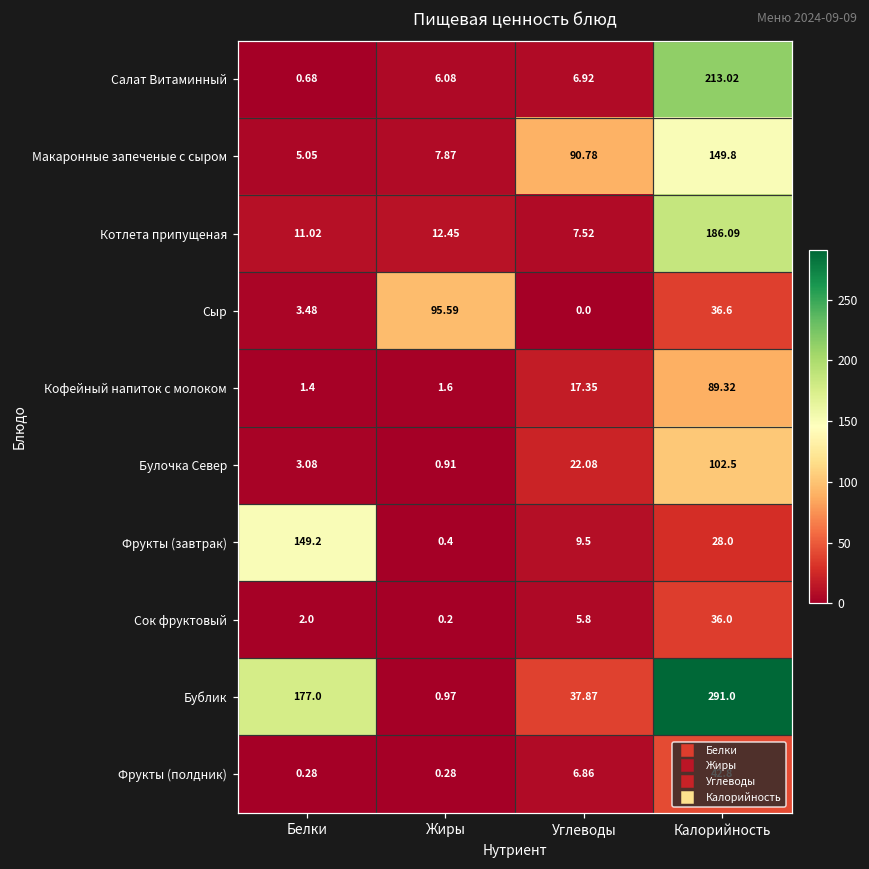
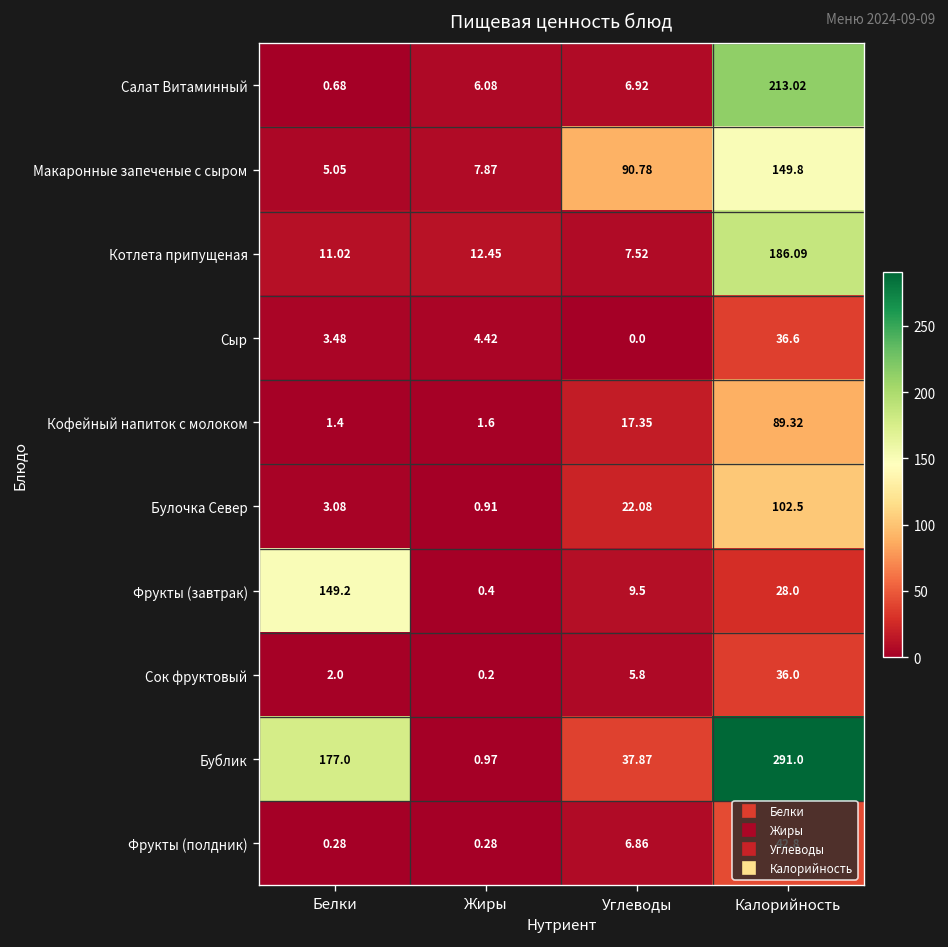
  {
    "Салат Витаминный": {
      "Белки": 0.68,
      "Жиры": 6.08,
      "Углеводы": 6.92,
      "Калорийность": 213.02
    },
    "Макаронные запеченые с сыром": {
      "Белки": 5.05,
      "Жиры": 7.87,
      "Углеводы": 90.78,
      "Калорийность": 149.8
    },
    "Котлета припущеная": {
      "Белки": 11.02,
      "Жиры": 12.45,
      "Углеводы": 7.52,
      "Калорийность": 186.09
    },
    "Сыр": {
      "Белки": 3.48,
-     "Жиры": 95.59,
+     "Жиры": 4.42,
      "Углеводы": 0.0,
      "Калорийность": 36.6
    },
    "Кофейный напиток с молоком": {
      "Белки": 1.4,
      "Жиры": 1.6,
      "Углеводы": 17.35,
      "Калорийность": 89.32
    },
    "Булочка Север": {
      "Белки": 3.08,
      "Жиры": 0.91,
      "Углеводы": 22.08,
      "Калорийность": 102.5
    },
    "Фрукты (завтрак)": {
      "Белки": 149.2,
      "Жиры": 0.4,
      "Углеводы": 9.5,
      "Калорийность": 28.0
    },
    "Сок фруктовый": {
      "Белки": 2.0,
      "Жиры": 0.2,
      "Углеводы": 5.8,
      "Калорийность": 36.0
    },
    "Бублик": {
      "Белки": 177.0,
      "Жиры": 0.97,
      "Углеводы": 37.87,
      "Калорийность": 291.0
    },
    "Фрукты (полдник)": {
      "Белки": 0.28,
      "Жиры": 0.28,
      "Углеводы": 6.86
    }
  }
